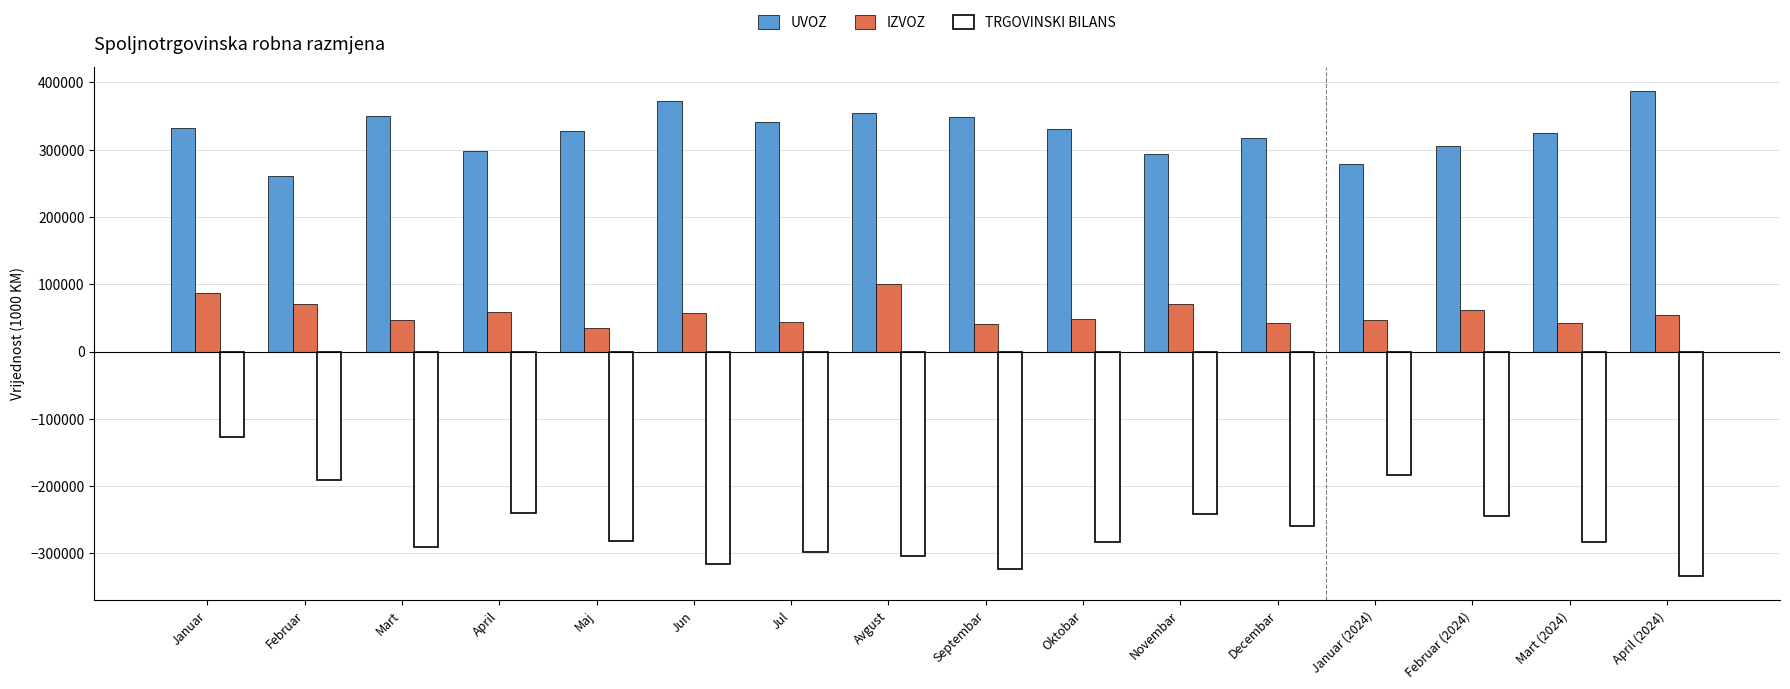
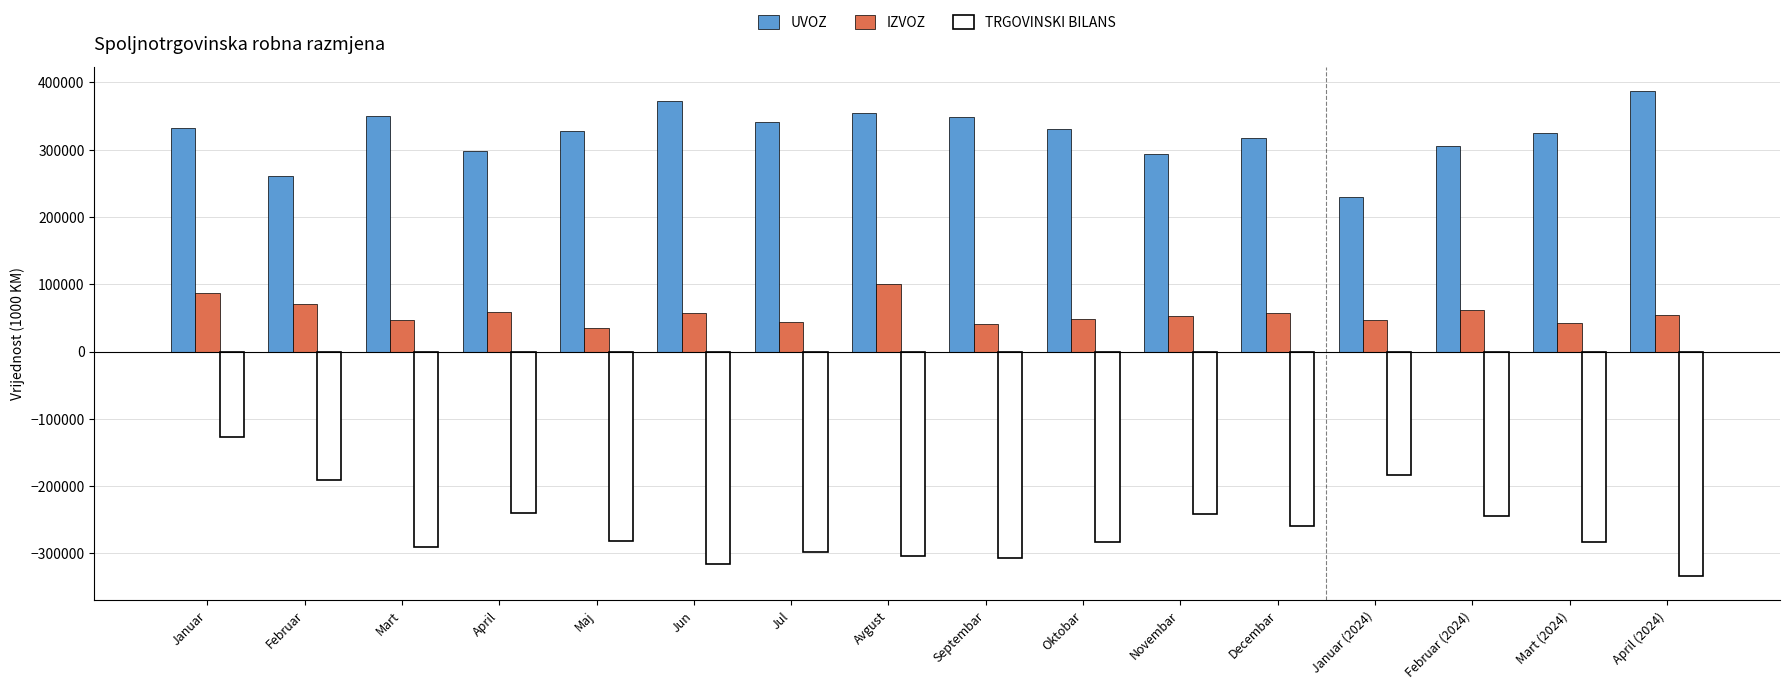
  {
    "UVOZ": {
      "Januar": 330000,
      "Februar": 260000,
      "Mart": 350000,
      "April": 300000,
      "Maj": 330000,
      "Jun": 370000,
      "Jul": 340000,
      "Avgust": 350000,
      "Septembar": 350000,
      "Oktobar": 330000,
      "Novembar": 290000,
      "Decembar": 320000,
-     "Januar (2024)": 280000,
+     "Januar (2024)": 230000,
      "Februar (2024)": 310000,
      "Mart (2024)": 330000,
      "April (2024)": 390000
    },
    "IZVOZ": {
      "Januar": 90000,
      "Februar": 70000,
      "Mart": 50000,
      "April": 60000,
      "Maj": 30000,
      "Jun": 60000,
      "Jul": 40000,
      "Avgust": 100000,
      "Septembar": 40000,
      "Oktobar": 50000,
-     "Novembar": 70000,
-     "Decembar": 40000,
+     "Novembar": 50000,
+     "Decembar": 60000,
      "Januar (2024)": 50000,
      "Februar (2024)": 60000,
      "Mart (2024)": 40000,
      "April (2024)": 50000
    },
    "TRGOVINSKI BILANS": {
      "Januar": -130000,
      "Februar": -190000,
      "Mart": -290000,
      "April": -240000,
      "Maj": -280000,
      "Jun": -320000,
      "Jul": -300000,
      "Avgust": -300000,
-     "Septembar": -320000,
+     "Septembar": -310000,
      "Oktobar": -280000,
      "Novembar": -240000,
      "Decembar": -260000,
      "Januar (2024)": -180000,
      "Februar (2024)": -240000,
      "Mart (2024)": -280000,
      "April (2024)": -330000
    }
  }
